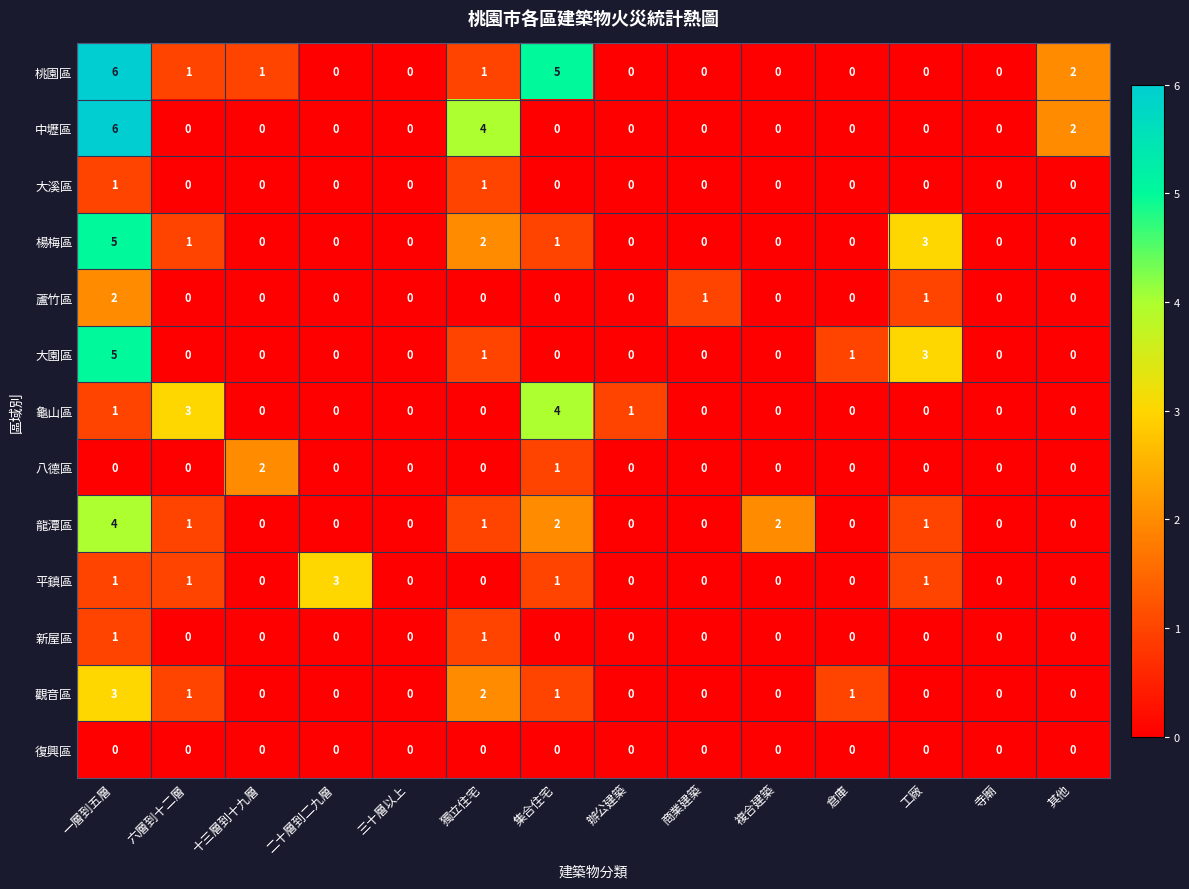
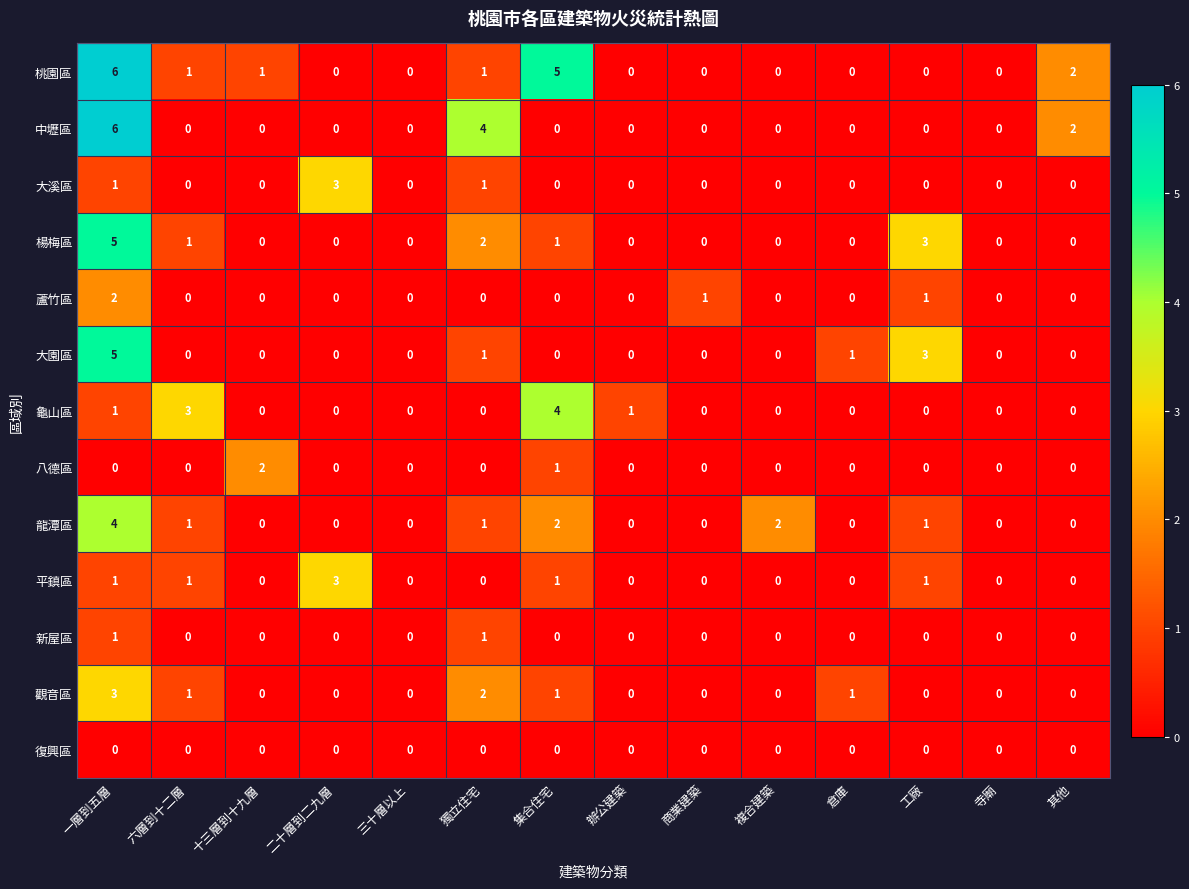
  {
    "桃園區": {
      "一層到五層": 6,
      "六層到十二層": 1,
      "十三層到十九層": 1,
      "二十層到二九層": 0,
      "三十層以上": 0,
      "獨立住宅": 1,
      "集合住宅": 5,
      "辦公建築": 0,
      "商業建築": 0,
      "複合建築": 0,
      "倉庫": 0,
      "工廠": 0,
      "寺廟": 0,
      "其他": 2
    },
    "中壢區": {
      "一層到五層": 6,
      "六層到十二層": 0,
      "十三層到十九層": 0,
      "二十層到二九層": 0,
      "三十層以上": 0,
      "獨立住宅": 4,
      "集合住宅": 0,
      "辦公建築": 0,
      "商業建築": 0,
      "複合建築": 0,
      "倉庫": 0,
      "工廠": 0,
      "寺廟": 0,
      "其他": 2
    },
    "大溪區": {
      "一層到五層": 1,
      "六層到十二層": 0,
      "十三層到十九層": 0,
-     "二十層到二九層": 0,
+     "二十層到二九層": 3,
      "三十層以上": 0,
      "獨立住宅": 1,
      "集合住宅": 0,
      "辦公建築": 0,
      "商業建築": 0,
      "複合建築": 0,
      "倉庫": 0,
      "工廠": 0,
      "寺廟": 0,
      "其他": 0
    },
    "楊梅區": {
      "一層到五層": 5,
      "六層到十二層": 1,
      "十三層到十九層": 0,
      "二十層到二九層": 0,
      "三十層以上": 0,
      "獨立住宅": 2,
      "集合住宅": 1,
      "辦公建築": 0,
      "商業建築": 0,
      "複合建築": 0,
      "倉庫": 0,
      "工廠": 3,
      "寺廟": 0,
      "其他": 0
    },
    "蘆竹區": {
      "一層到五層": 2,
      "六層到十二層": 0,
      "十三層到十九層": 0,
      "二十層到二九層": 0,
      "三十層以上": 0,
      "獨立住宅": 0,
      "集合住宅": 0,
      "辦公建築": 0,
      "商業建築": 1,
      "複合建築": 0,
      "倉庫": 0,
      "工廠": 1,
      "寺廟": 0,
      "其他": 0
    },
    "大園區": {
      "一層到五層": 5,
      "六層到十二層": 0,
      "十三層到十九層": 0,
      "二十層到二九層": 0,
      "三十層以上": 0,
      "獨立住宅": 1,
      "集合住宅": 0,
      "辦公建築": 0,
      "商業建築": 0,
      "複合建築": 0,
      "倉庫": 1,
      "工廠": 3,
      "寺廟": 0,
      "其他": 0
    },
    "龜山區": {
      "一層到五層": 1,
      "六層到十二層": 3,
      "十三層到十九層": 0,
      "二十層到二九層": 0,
      "三十層以上": 0,
      "獨立住宅": 0,
      "集合住宅": 4,
      "辦公建築": 1,
      "商業建築": 0,
      "複合建築": 0,
      "倉庫": 0,
      "工廠": 0,
      "寺廟": 0,
      "其他": 0
    },
    "八德區": {
      "一層到五層": 0,
      "六層到十二層": 0,
      "十三層到十九層": 2,
      "二十層到二九層": 0,
      "三十層以上": 0,
      "獨立住宅": 0,
      "集合住宅": 1,
      "辦公建築": 0,
      "商業建築": 0,
      "複合建築": 0,
      "倉庫": 0,
      "工廠": 0,
      "寺廟": 0,
      "其他": 0
    },
    "龍潭區": {
      "一層到五層": 4,
      "六層到十二層": 1,
      "十三層到十九層": 0,
      "二十層到二九層": 0,
      "三十層以上": 0,
      "獨立住宅": 1,
      "集合住宅": 2,
      "辦公建築": 0,
      "商業建築": 0,
      "複合建築": 2,
      "倉庫": 0,
      "工廠": 1,
      "寺廟": 0,
      "其他": 0
    },
    "平鎮區": {
      "一層到五層": 1,
      "六層到十二層": 1,
      "十三層到十九層": 0,
      "二十層到二九層": 3,
      "三十層以上": 0,
      "獨立住宅": 0,
      "集合住宅": 1,
      "辦公建築": 0,
      "商業建築": 0,
      "複合建築": 0,
      "倉庫": 0,
      "工廠": 1,
      "寺廟": 0,
      "其他": 0
    },
    "新屋區": {
      "一層到五層": 1,
      "六層到十二層": 0,
      "十三層到十九層": 0,
      "二十層到二九層": 0,
      "三十層以上": 0,
      "獨立住宅": 1,
      "集合住宅": 0,
      "辦公建築": 0,
      "商業建築": 0,
      "複合建築": 0,
      "倉庫": 0,
      "工廠": 0,
      "寺廟": 0,
      "其他": 0
    },
    "觀音區": {
      "一層到五層": 3,
      "六層到十二層": 1,
      "十三層到十九層": 0,
      "二十層到二九層": 0,
      "三十層以上": 0,
      "獨立住宅": 2,
      "集合住宅": 1,
      "辦公建築": 0,
      "商業建築": 0,
      "複合建築": 0,
      "倉庫": 1,
      "工廠": 0,
      "寺廟": 0,
      "其他": 0
    },
    "復興區": {
      "一層到五層": 0,
      "六層到十二層": 0,
      "十三層到十九層": 0,
      "二十層到二九層": 0,
      "三十層以上": 0,
      "獨立住宅": 0,
      "集合住宅": 0,
      "辦公建築": 0,
      "商業建築": 0,
      "複合建築": 0,
      "倉庫": 0,
      "工廠": 0,
      "寺廟": 0,
      "其他": 0
    }
  }
